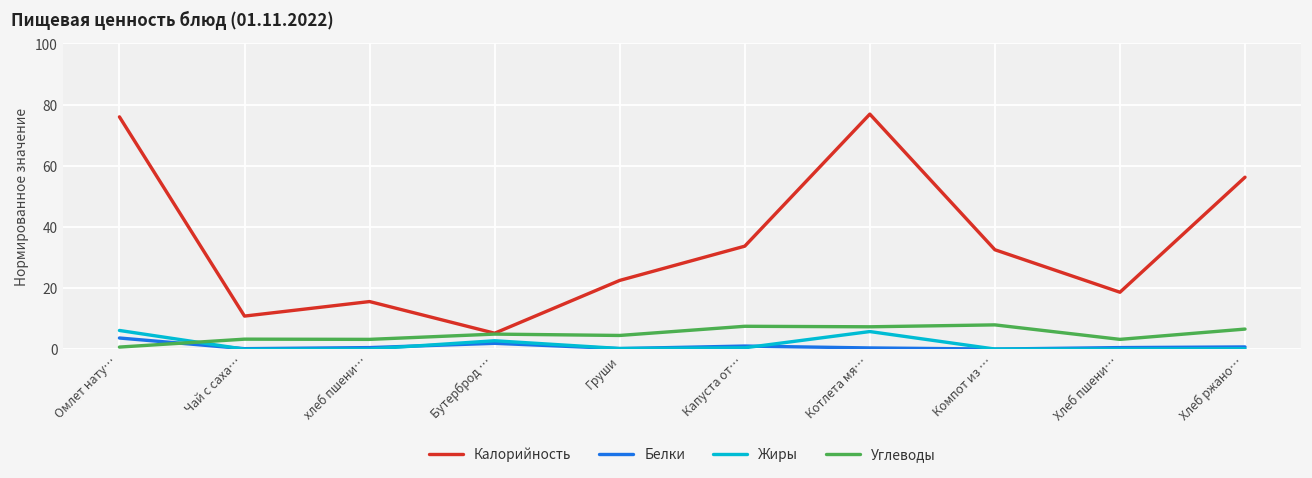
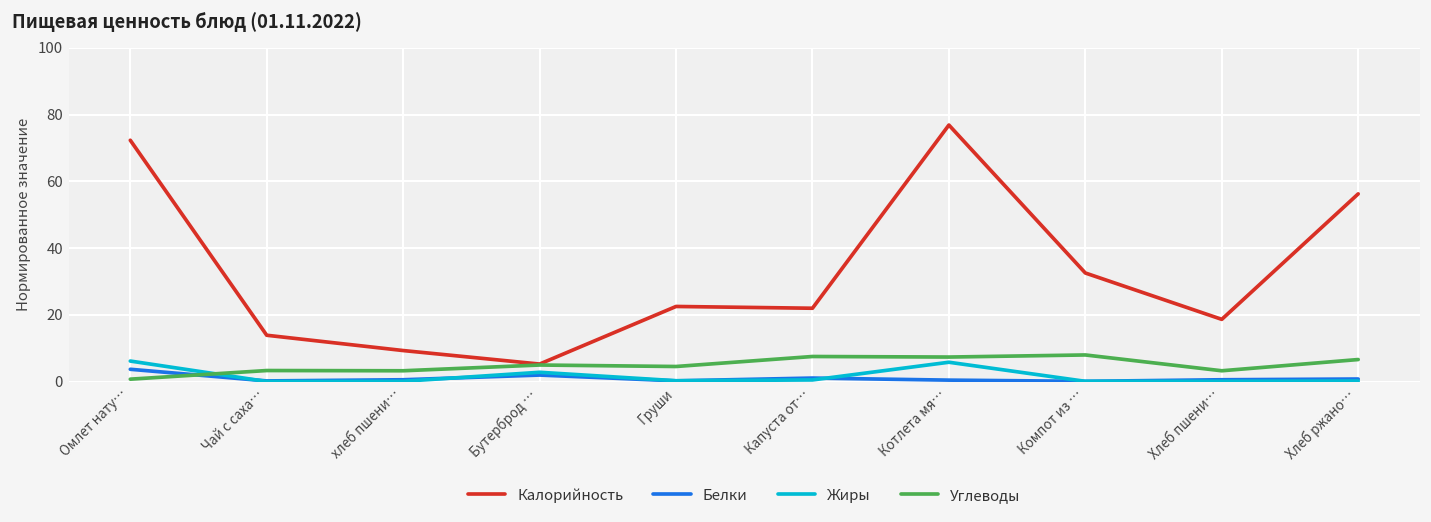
  {
    "Калорийность": {
-     "Омлет нату…": 76,
-     "Чай с саха…": 11,
-     "хлеб пшени…": 16,
+     "Омлет нату…": 72,
+     "Чай с саха…": 14,
+     "хлеб пшени…": 9,
      "Груши": 23,
-     "Капуста от…": 34,
+     "Капуста от…": 22,
      "Котлета мя…": 77,
      "Компот из …": 33,
      "Хлеб пшени…": 19,
      "Хлеб ржано…": 56
    },
    "Белки": {
      "Омлет нату…": 4,
      "Котлета мя…": 0
    },
    "Жиры": {
      "Омлет нату…": 6,
      "Котлета мя…": 6
    },
    "Углеводы": {
      "Омлет нату…": 1,
      "Чай с саха…": 3,
      "хлеб пшени…": 3,
      "Груши": 5,
      "Капуста от…": 8,
      "Котлета мя…": 7,
      "Компот из …": 8,
      "Хлеб пшени…": 3,
      "Хлеб ржано…": 7
    }
  }
